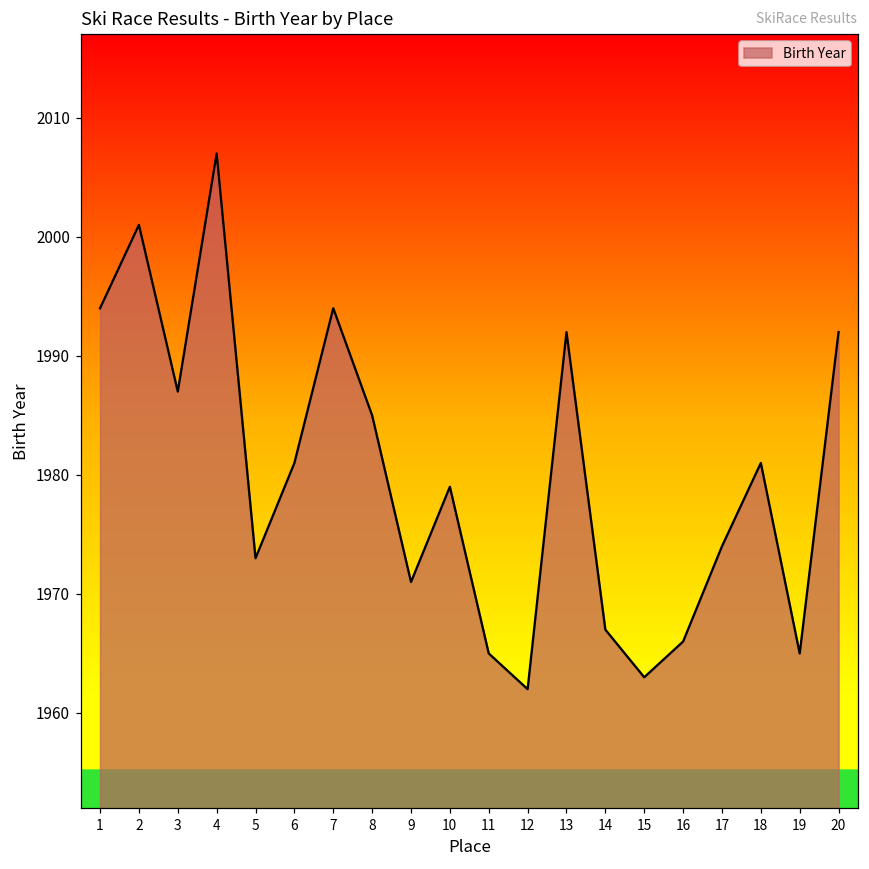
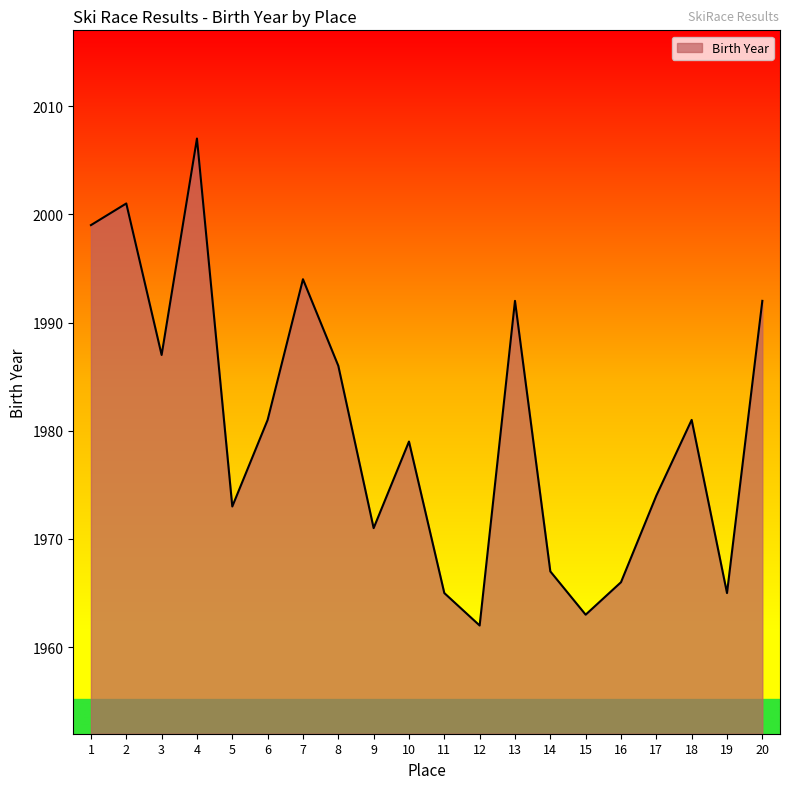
  {
-   "1": 1994,
+   "1": 1999,
    "2": 2001,
    "3": 1987,
    "4": 2007,
    "5": 1973,
    "6": 1981,
    "7": 1994,
-   "8": 1985,
+   "8": 1986,
    "9": 1971,
    "10": 1979,
    "11": 1965,
    "12": 1962,
    "13": 1992,
    "14": 1967,
    "15": 1963,
    "16": 1966,
    "17": 1974,
    "18": 1981,
    "19": 1965,
    "20": 1992
  }
